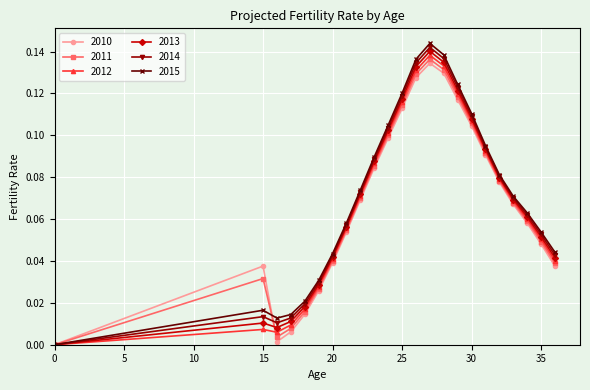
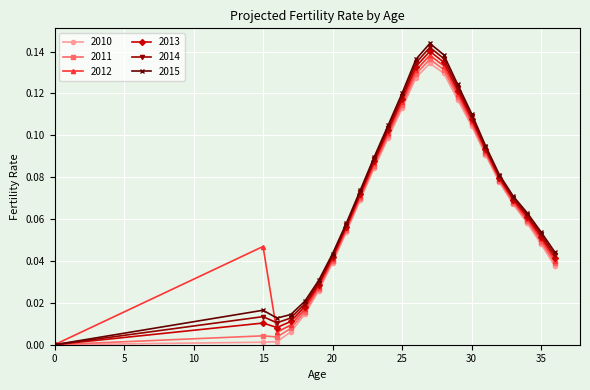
  {
    "2010": {
-     "15": 0.038,
+     "15": 0.001,
      "25": 0.113
    },
    "2011": {
-     "15": 0.032,
+     "15": 0.004,
      "25": 0.114
    },
    "2012": {
-     "15": 0.007,
+     "15": 0.047,
      "25": 0.116
    }
  }
